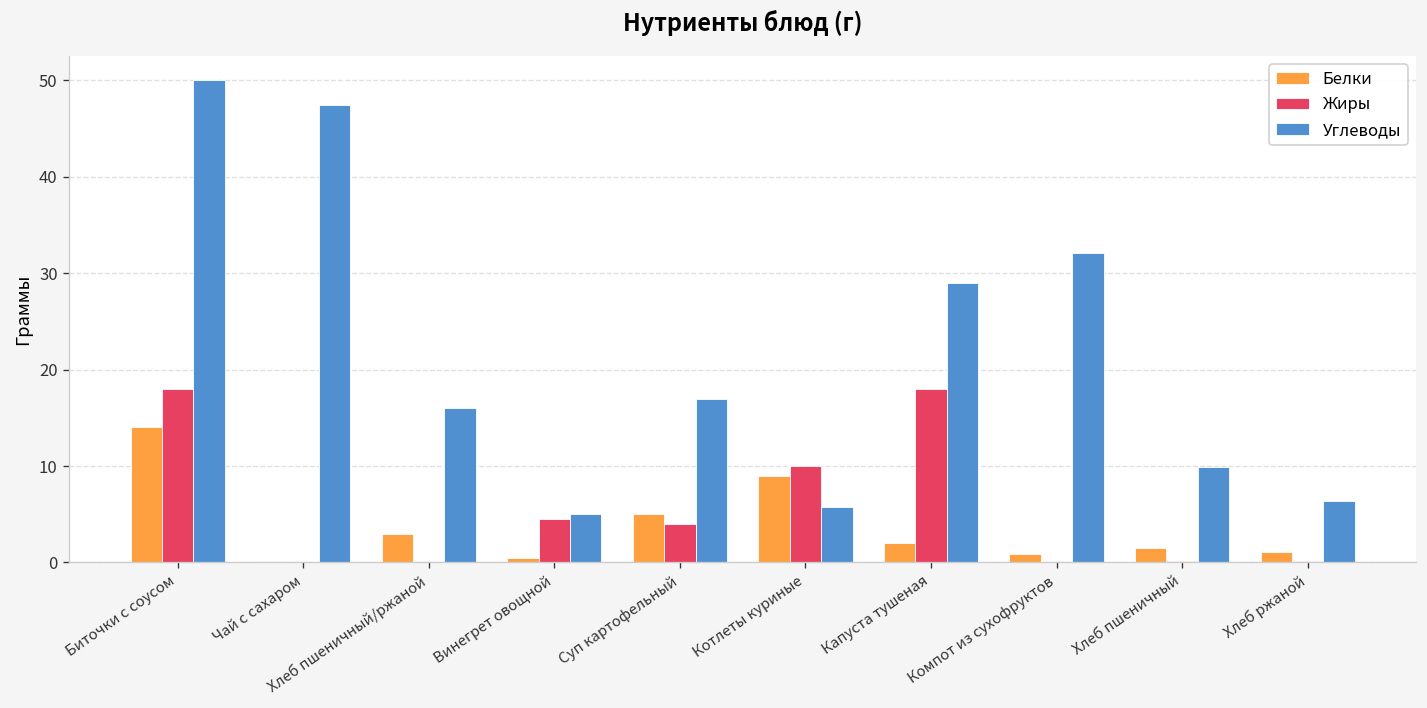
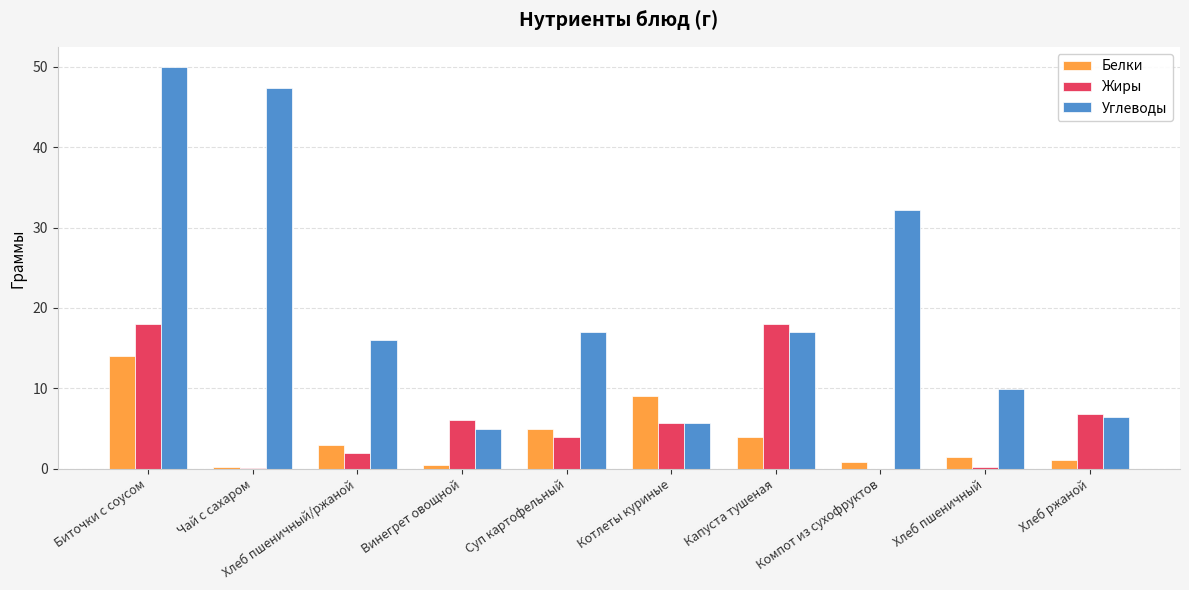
  {
    "Белки": {
      "Биточки с соусом": 14,
      "Хлеб пшеничный/ржаной": 3,
      "Винегрет овощной": 1,
      "Суп картофельный": 5,
      "Котлеты куриные": 9,
-     "Капуста тушеная": 2,
+     "Капуста тушеная": 4,
      "Компот из сухофруктов": 1,
      "Хлеб пшеничный": 2,
      "Хлеб ржаной": 1
    },
    "Жиры": {
      "Биточки с соусом": 18,
-     "Хлеб пшеничный/ржаной": 0,
-     "Винегрет овощной": 4,
+     "Хлеб пшеничный/ржаной": 2,
+     "Винегрет овощной": 6,
      "Суп картофельный": 4,
-     "Котлеты куриные": 10,
+     "Котлеты куриные": 6,
      "Капуста тушеная": 18,
      "Компот из сухофруктов": 0,
-     "Хлеб ржаной": 0
+     "Хлеб ржаной": 7
    },
    "Углеводы": {
      "Биточки с соусом": 50,
      "Чай с сахаром": 47,
      "Хлеб пшеничный/ржаной": 16,
      "Винегрет овощной": 5,
      "Суп картофельный": 17,
      "Котлеты куриные": 6,
-     "Капуста тушеная": 29,
+     "Капуста тушеная": 17,
      "Компот из сухофруктов": 32,
      "Хлеб пшеничный": 10,
      "Хлеб ржаной": 6
    }
  }
